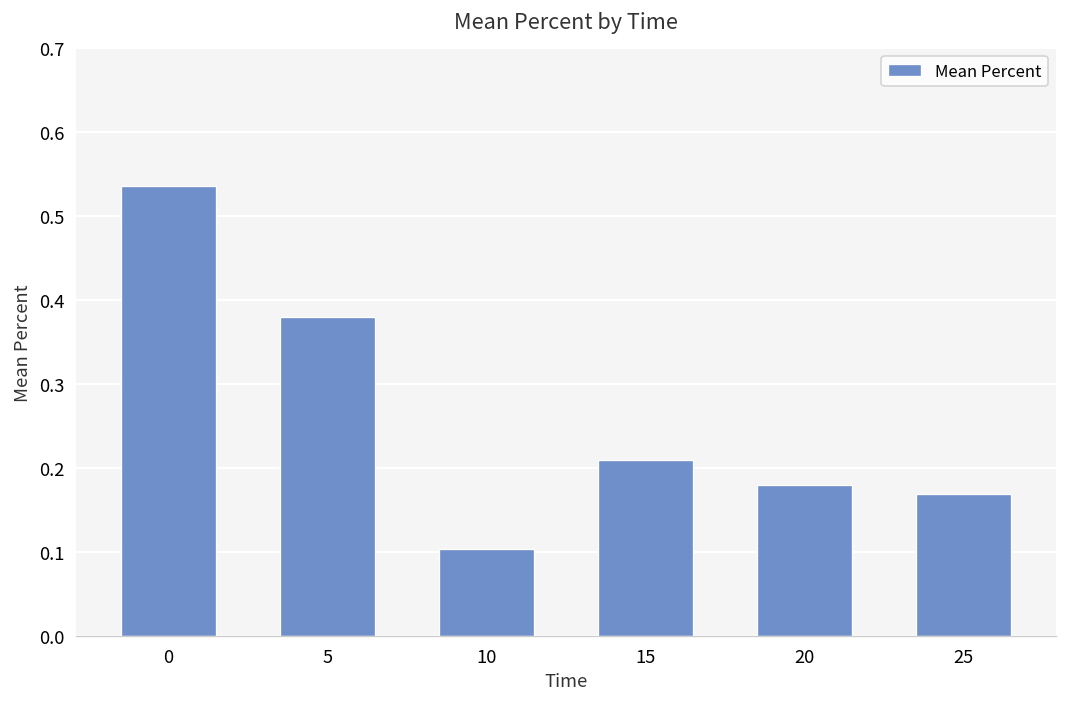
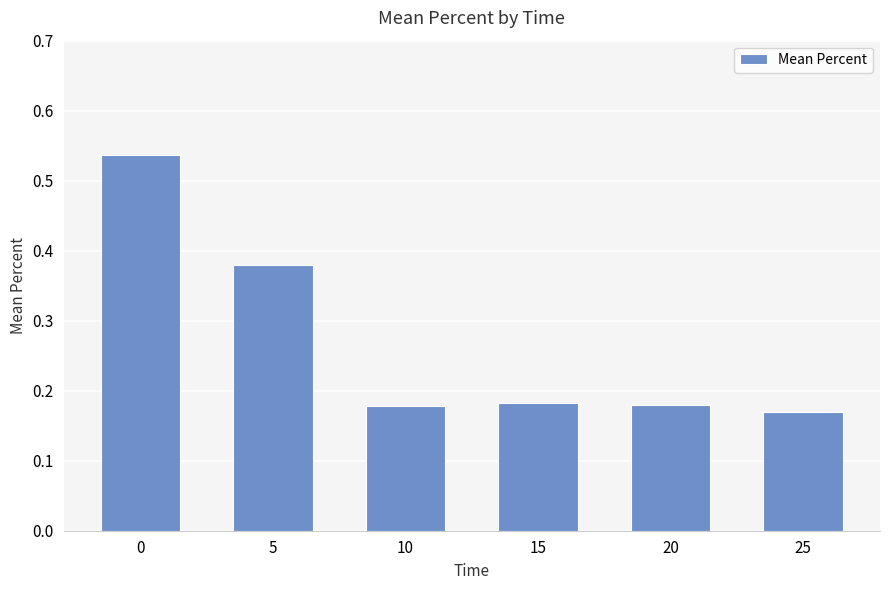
  {
    "0": 0.54,
    "5": 0.38,
-   "10": 0.10,
-   "15": 0.21,
+   "10": 0.18,
+   "15": 0.18,
    "20": 0.18,
    "25": 0.17
  }
